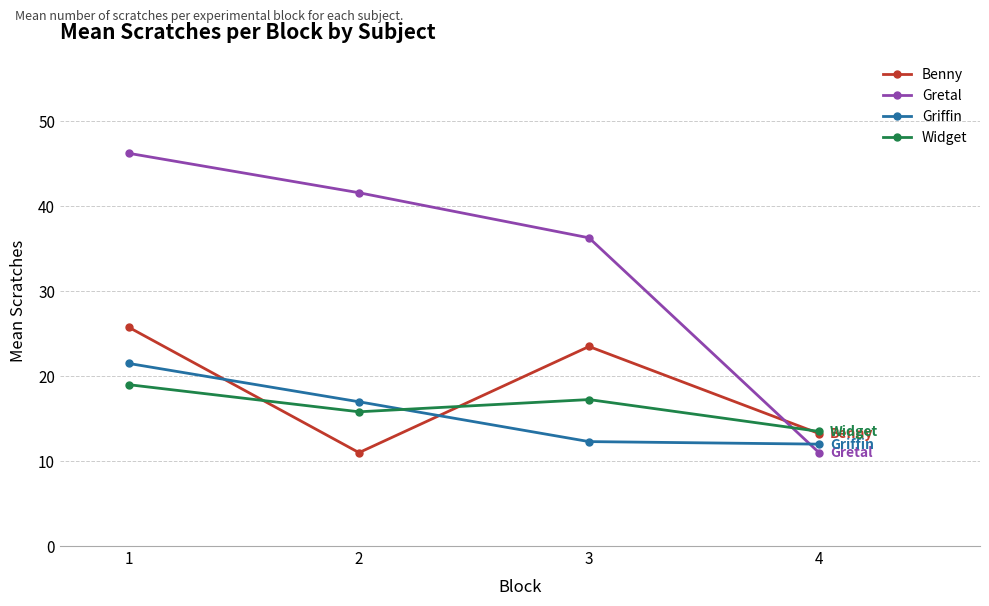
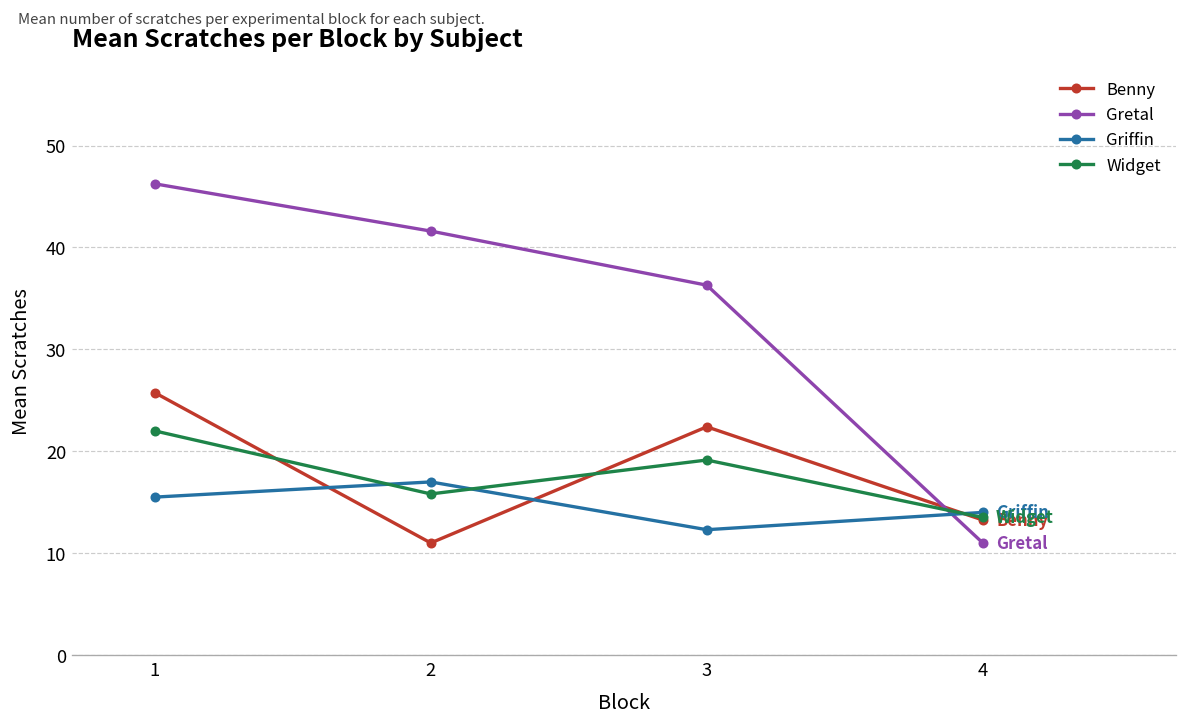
  {
    "Benny": {
      "1": 26,
      "2": 11,
-     "3": 24
+     "3": 22
    },
    "Gretal": {
      "1": 46,
      "2": 42,
      "3": 36,
      "4": 11
    },
    "Griffin": {
-     "1": 22,
+     "1": 16,
      "2": 17,
      "3": 12,
-     "4": 12
+     "4": 14
    },
    "Widget": {
-     "1": 19,
+     "1": 22,
      "2": 16,
-     "3": 17
+     "3": 19
    }
  }
